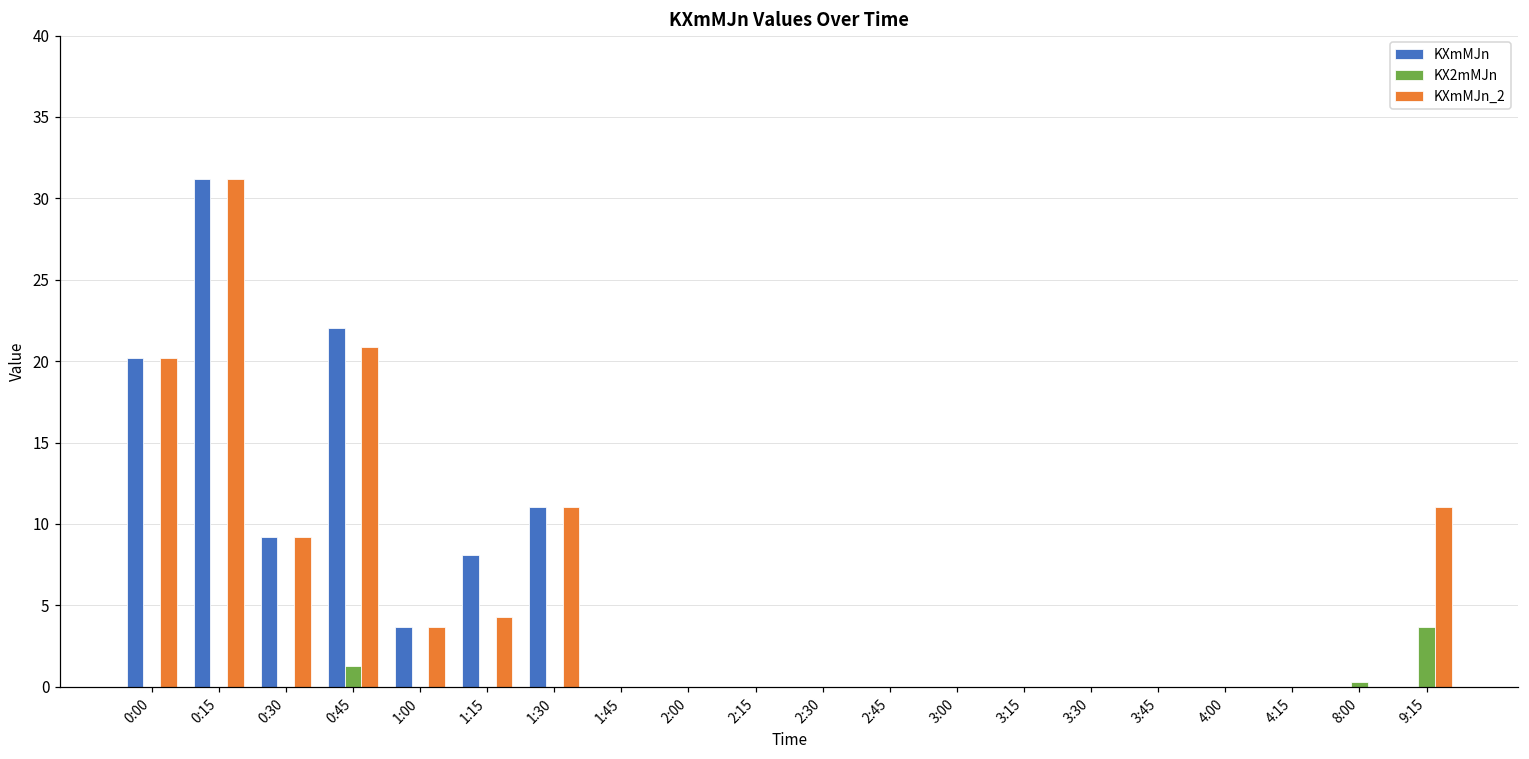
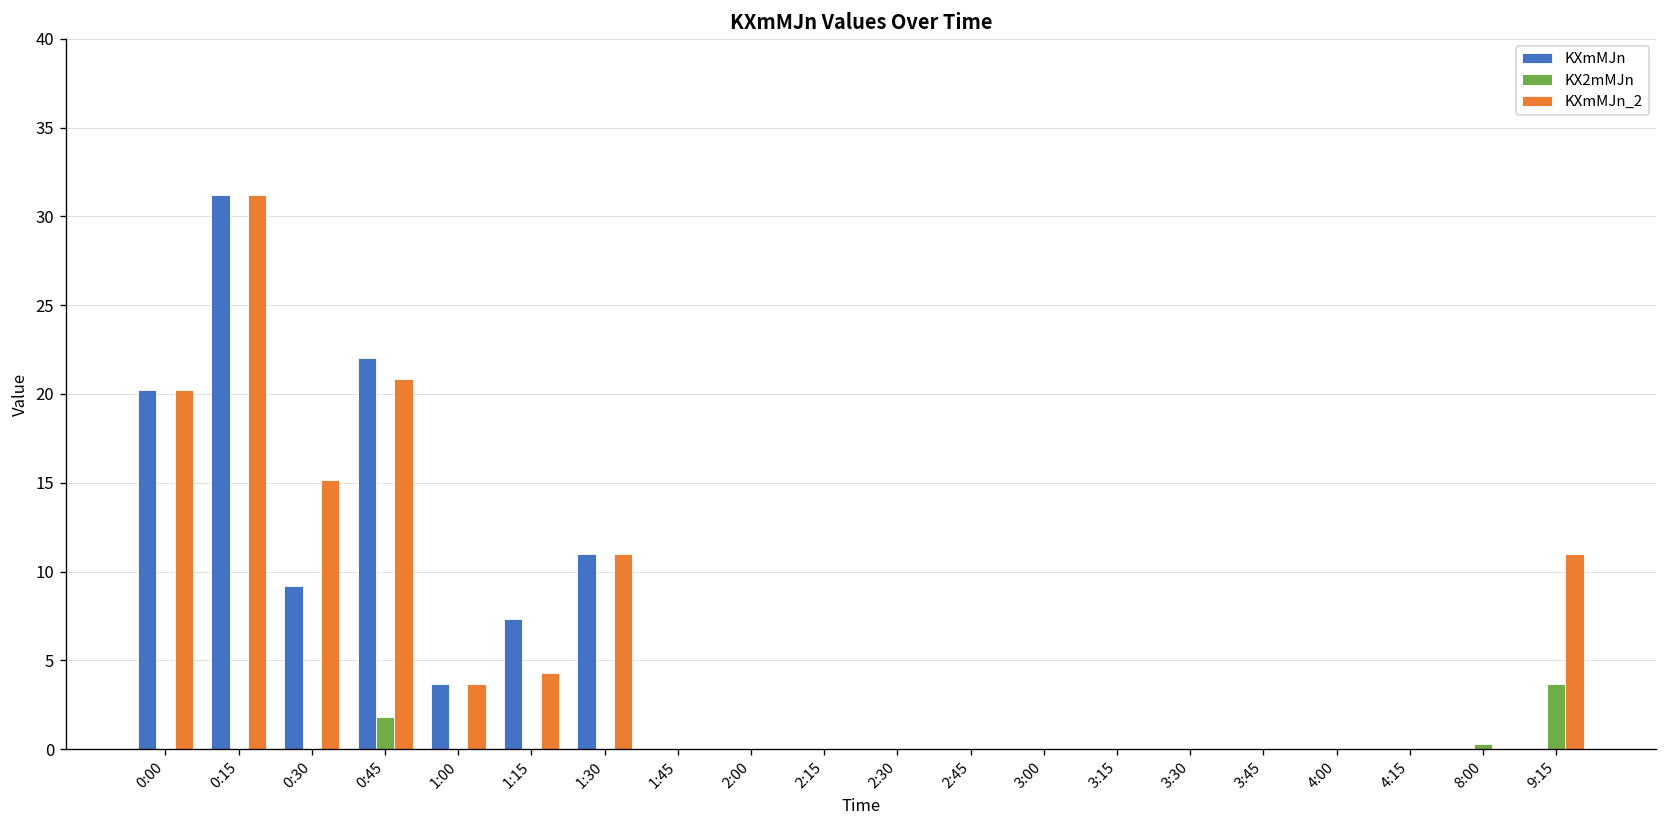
  {
    "KXmMJn": {
      "0:00": 20.2,
      "0:15": 31.2,
      "0:30": 9.2,
      "0:45": 22.0,
      "1:00": 3.7,
-     "1:15": 8.1,
+     "1:15": 7.3,
      "1:30": 11.0,
      "1:45": 0.0,
      "2:00": 0.0,
      "2:15": 0.0,
      "2:30": 0.0,
      "2:45": 0.0,
      "3:00": 0.0,
      "3:15": 0.0,
      "3:30": 0.0,
      "3:45": 0.0,
      "4:00": 0.0,
      "4:15": 0.0,
      "8:00": 0.0,
      "9:15": 0.0
    },
    "KX2mMJn": {
      "0:00": 0.0,
      "0:15": 0.0,
      "0:30": 0.0,
-     "0:45": 1.3,
+     "0:45": 1.8,
      "1:00": 0.0,
      "1:15": 0.0,
      "1:30": 0.0,
      "1:45": 0.0,
      "2:00": 0.0,
      "2:15": 0.0,
      "2:30": 0.0,
      "2:45": 0.0,
      "3:00": 0.0,
      "3:15": 0.0,
      "3:30": 0.0,
      "3:45": 0.0,
      "4:00": 0.0,
      "4:15": 0.0,
      "8:00": 0.3,
      "9:15": 3.7
    },
    "KXmMJn_2": {
      "0:00": 20.2,
      "0:15": 31.2,
-     "0:30": 9.2,
+     "0:30": 15.1,
      "0:45": 20.9,
      "1:00": 3.7,
      "1:15": 4.3,
      "1:30": 11.0,
      "1:45": 0.0,
      "2:00": 0.0,
      "2:15": 0.0,
      "2:30": 0.0,
      "2:45": 0.0,
      "3:00": 0.0,
      "3:15": 0.0,
      "3:30": 0.0,
      "3:45": 0.0,
      "4:00": 0.0,
      "4:15": 0.0,
      "8:00": 0.0,
      "9:15": 11.0
    }
  }
